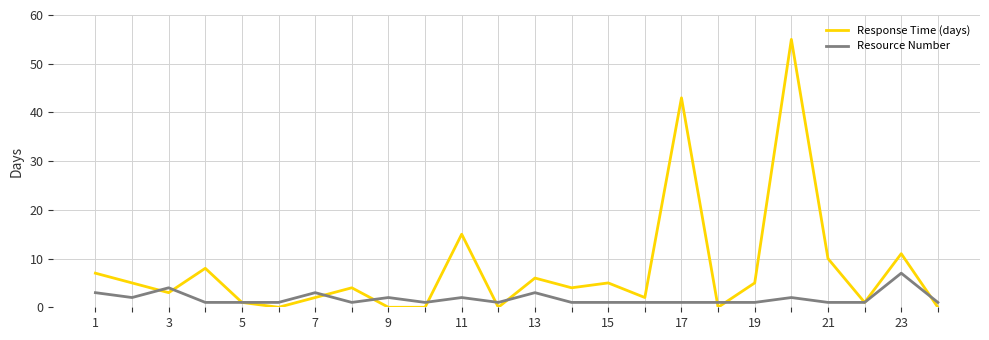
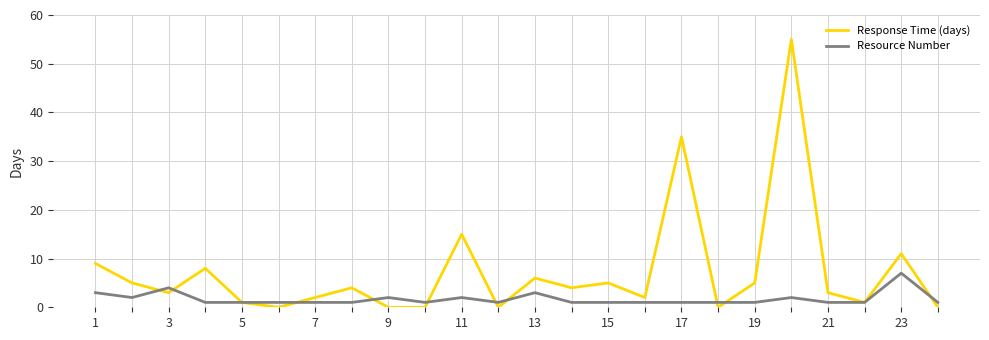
  {
    "Response Time (days)": {
-     "1": 7,
+     "1": 9,
      "3": 3,
      "7": 2,
      "9": 0,
      "11": 15,
      "13": 6,
      "15": 5,
-     "17": 43,
+     "17": 35,
      "19": 5,
-     "21": 10,
+     "21": 3,
      "23": 11
    },
    "Resource Number": {
      "1": 3,
      "3": 4,
-     "7": 3,
+     "7": 1,
      "9": 2,
      "11": 2,
      "13": 3,
      "15": 1,
      "17": 1,
      "19": 1,
      "21": 1,
      "23": 7
    }
  }
